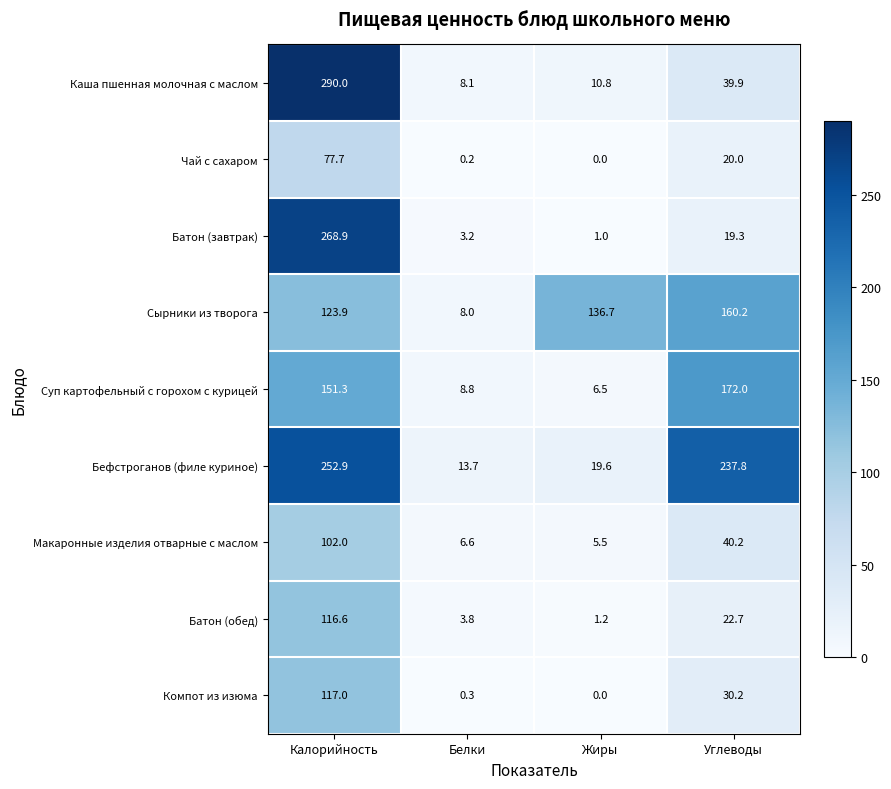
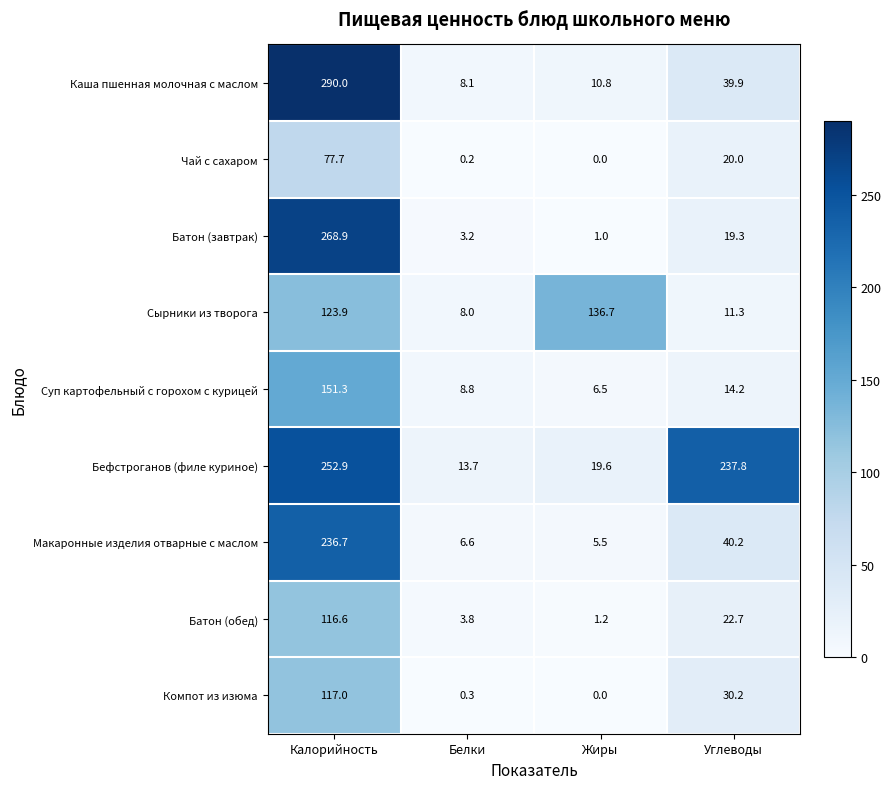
  {
    "Каша пшенная молочная с маслом": {
      "Калорийность": 290.0,
      "Белки": 8.1,
      "Жиры": 10.8,
      "Углеводы": 39.9
    },
    "Чай с сахаром": {
      "Калорийность": 77.7,
      "Белки": 0.2,
      "Жиры": 0.0,
      "Углеводы": 20.0
    },
    "Батон (завтрак)": {
      "Калорийность": 268.9,
      "Белки": 3.2,
      "Жиры": 1.0,
      "Углеводы": 19.3
    },
    "Сырники из творога": {
      "Калорийность": 123.9,
      "Белки": 8.0,
      "Жиры": 136.7,
-     "Углеводы": 160.2
+     "Углеводы": 11.3
    },
    "Суп картофельный с горохом с курицей": {
      "Калорийность": 151.3,
      "Белки": 8.8,
      "Жиры": 6.5,
-     "Углеводы": 172.0
+     "Углеводы": 14.2
    },
    "Бефстроганов (филе куриное)": {
      "Калорийность": 252.9,
      "Белки": 13.7,
      "Жиры": 19.6,
      "Углеводы": 237.8
    },
    "Макаронные изделия отварные с маслом": {
-     "Калорийность": 102.0,
+     "Калорийность": 236.7,
      "Белки": 6.6,
      "Жиры": 5.5,
      "Углеводы": 40.2
    },
    "Батон (обед)": {
      "Калорийность": 116.6,
      "Белки": 3.8,
      "Жиры": 1.2,
      "Углеводы": 22.7
    },
    "Компот из изюма": {
      "Калорийность": 117.0,
      "Белки": 0.3,
      "Жиры": 0.0,
      "Углеводы": 30.2
    }
  }
